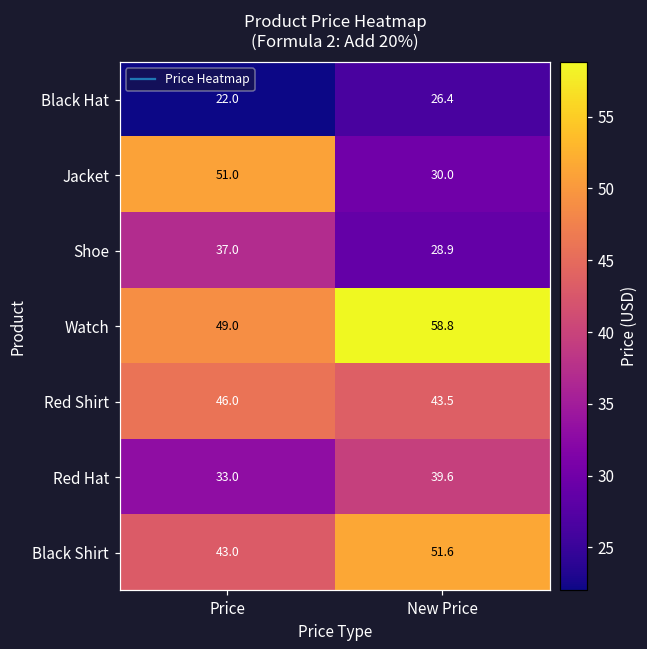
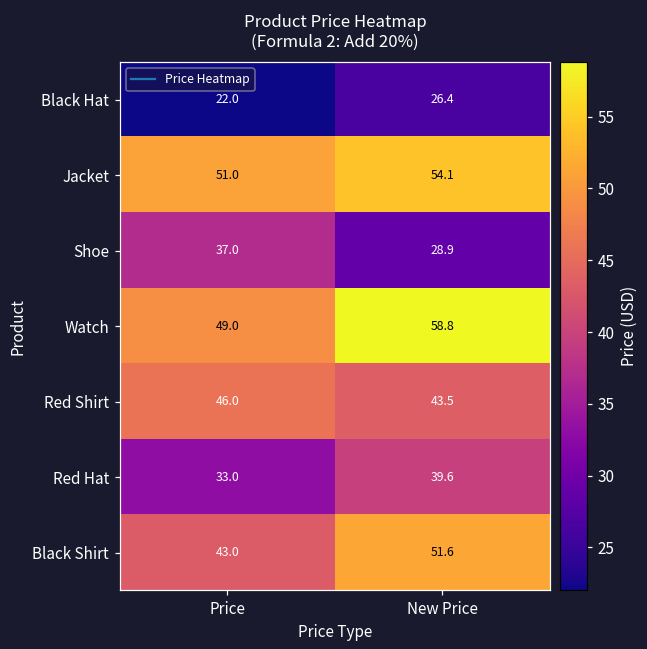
  {
    "Black Hat": {
      "Price": 22.0,
      "New Price": 26.4
    },
    "Jacket": {
      "Price": 51.0,
-     "New Price": 30.0
+     "New Price": 54.1
    },
    "Shoe": {
      "Price": 37.0,
      "New Price": 28.9
    },
    "Watch": {
      "Price": 49.0,
      "New Price": 58.8
    },
    "Red Shirt": {
      "Price": 46.0,
      "New Price": 43.5
    },
    "Red Hat": {
      "Price": 33.0,
      "New Price": 39.6
    },
    "Black Shirt": {
      "Price": 43.0,
      "New Price": 51.6
    }
  }
